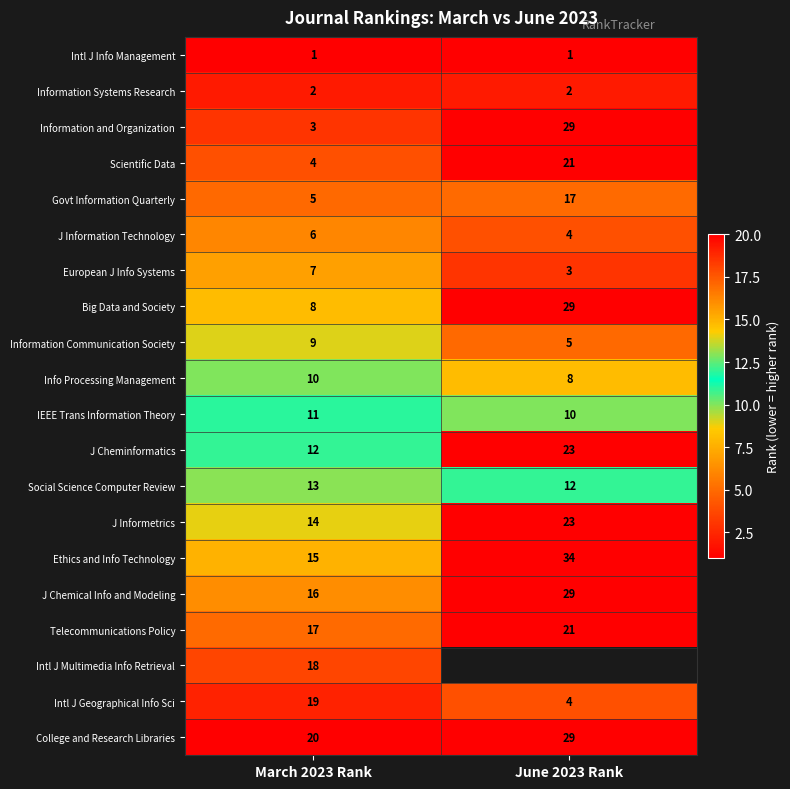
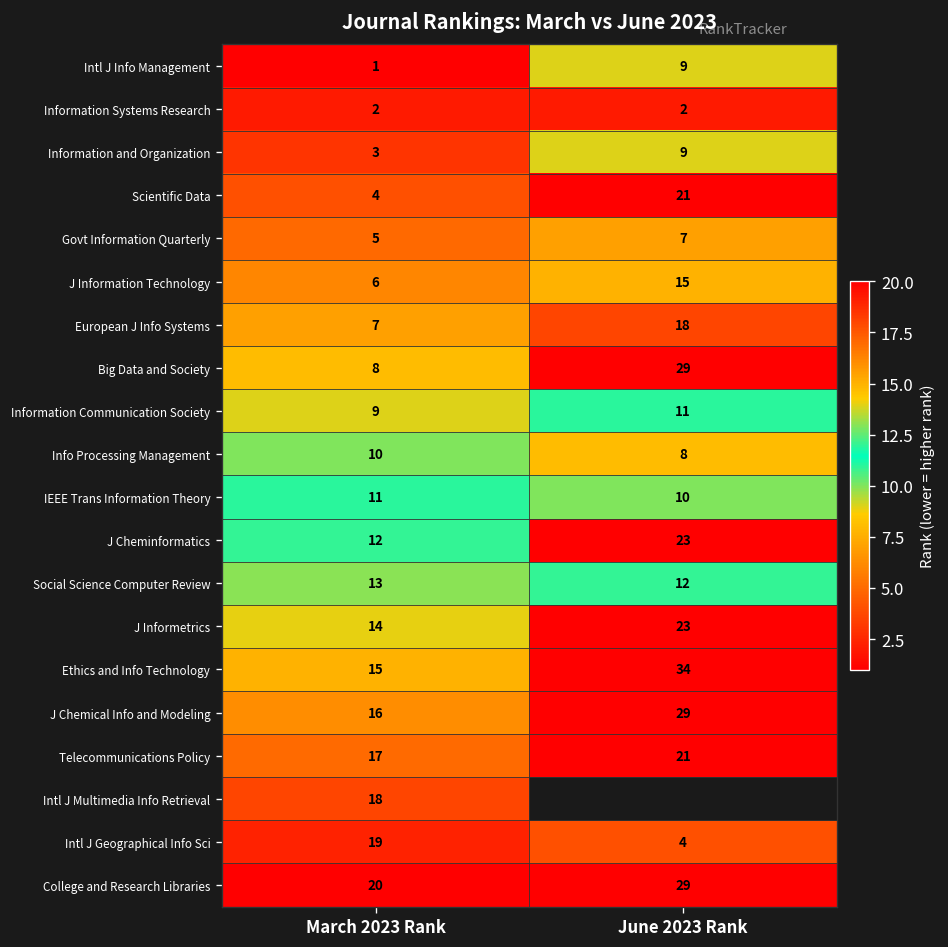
  {
    "Intl J Info Management": {
      "March 2023 Rank": 1,
-     "June 2023 Rank": 1
+     "June 2023 Rank": 9
    },
    "Information Systems Research": {
      "March 2023 Rank": 2,
      "June 2023 Rank": 2
    },
    "Information and Organization": {
      "March 2023 Rank": 3,
-     "June 2023 Rank": 29
+     "June 2023 Rank": 9
    },
    "Scientific Data": {
      "March 2023 Rank": 4,
      "June 2023 Rank": 21
    },
    "Govt Information Quarterly": {
      "March 2023 Rank": 5,
-     "June 2023 Rank": 17
+     "June 2023 Rank": 7
    },
    "J Information Technology": {
      "March 2023 Rank": 6,
-     "June 2023 Rank": 4
+     "June 2023 Rank": 15
    },
    "European J Info Systems": {
      "March 2023 Rank": 7,
-     "June 2023 Rank": 3
+     "June 2023 Rank": 18
    },
    "Big Data and Society": {
      "March 2023 Rank": 8,
      "June 2023 Rank": 29
    },
    "Information Communication Society": {
      "March 2023 Rank": 9,
-     "June 2023 Rank": 5
+     "June 2023 Rank": 11
    },
    "Info Processing Management": {
      "March 2023 Rank": 10,
      "June 2023 Rank": 8
    },
    "IEEE Trans Information Theory": {
      "March 2023 Rank": 11,
      "June 2023 Rank": 10
    },
    "J Cheminformatics": {
      "March 2023 Rank": 12,
      "June 2023 Rank": 23
    },
    "Social Science Computer Review": {
      "March 2023 Rank": 13,
      "June 2023 Rank": 12
    },
    "J Informetrics": {
      "March 2023 Rank": 14,
      "June 2023 Rank": 23
    },
    "Ethics and Info Technology": {
      "March 2023 Rank": 15,
      "June 2023 Rank": 34
    },
    "J Chemical Info and Modeling": {
      "March 2023 Rank": 16,
      "June 2023 Rank": 29
    },
    "Telecommunications Policy": {
      "March 2023 Rank": 17,
      "June 2023 Rank": 21
    },
    "Intl J Multimedia Info Retrieval": {
      "March 2023 Rank": 18
    },
    "Intl J Geographical Info Sci": {
      "March 2023 Rank": 19,
      "June 2023 Rank": 4
    },
    "College and Research Libraries": {
      "March 2023 Rank": 20,
      "June 2023 Rank": 29
    }
  }
